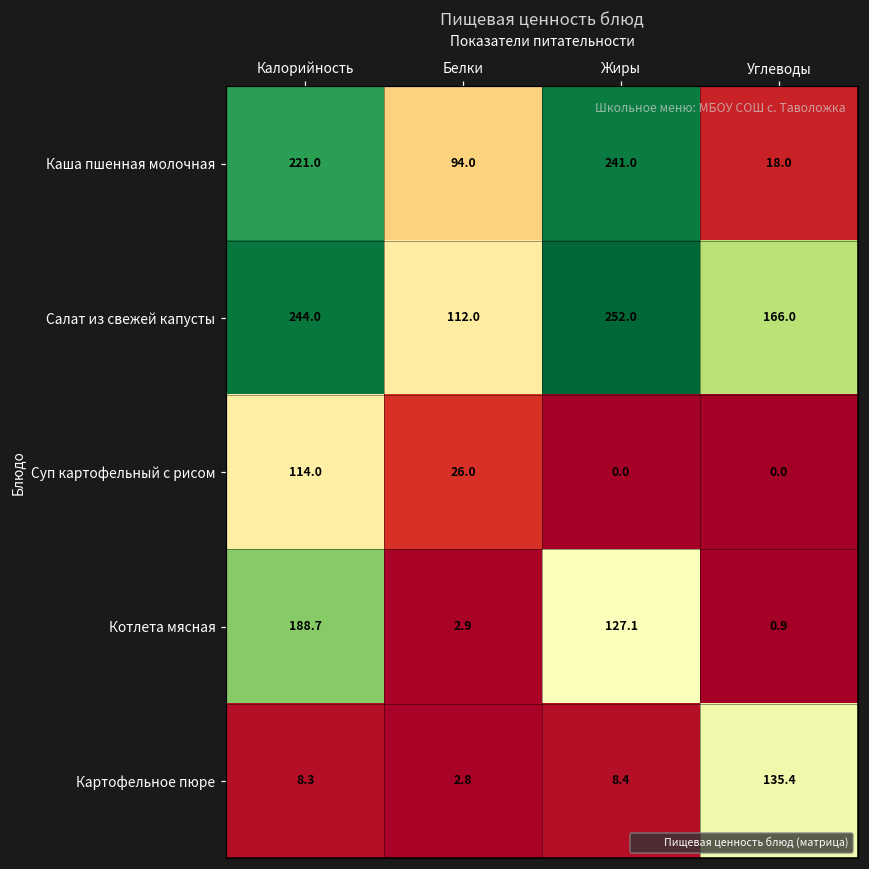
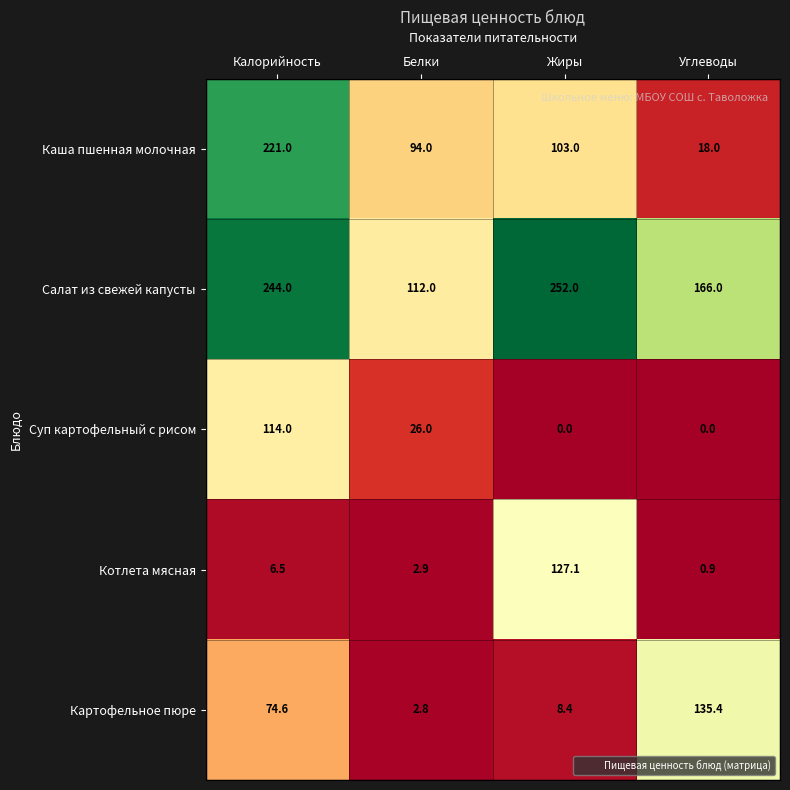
  {
    "Каша пшенная молочная": {
      "Калорийность": 221.0,
      "Белки": 94.0,
-     "Жиры": 241.0
+     "Жиры": 103.0
    },
    "Салат из свежей капусты": {
      "Калорийность": 244.0,
      "Белки": 112.0,
      "Жиры": 252.0,
      "Углеводы": 166.0
    },
    "Суп картофельный с рисом": {
      "Калорийность": 114.0,
      "Белки": 26.0,
      "Жиры": 0.0,
      "Углеводы": 0.0
    },
    "Котлета мясная": {
-     "Калорийность": 188.7,
+     "Калорийность": 6.5,
      "Белки": 2.9,
      "Жиры": 127.1,
      "Углеводы": 0.9
    },
    "Картофельное пюре": {
-     "Калорийность": 8.3,
+     "Калорийность": 74.6,
      "Белки": 2.8,
      "Жиры": 8.4,
      "Углеводы": 135.4
    }
  }
